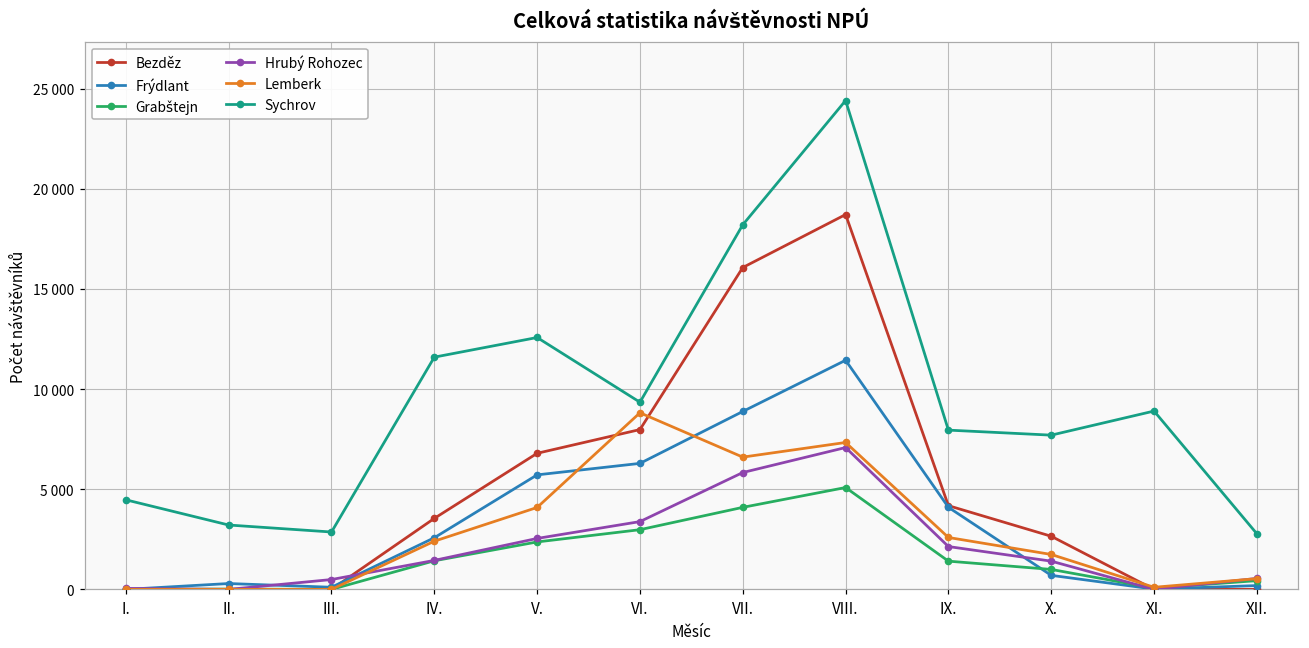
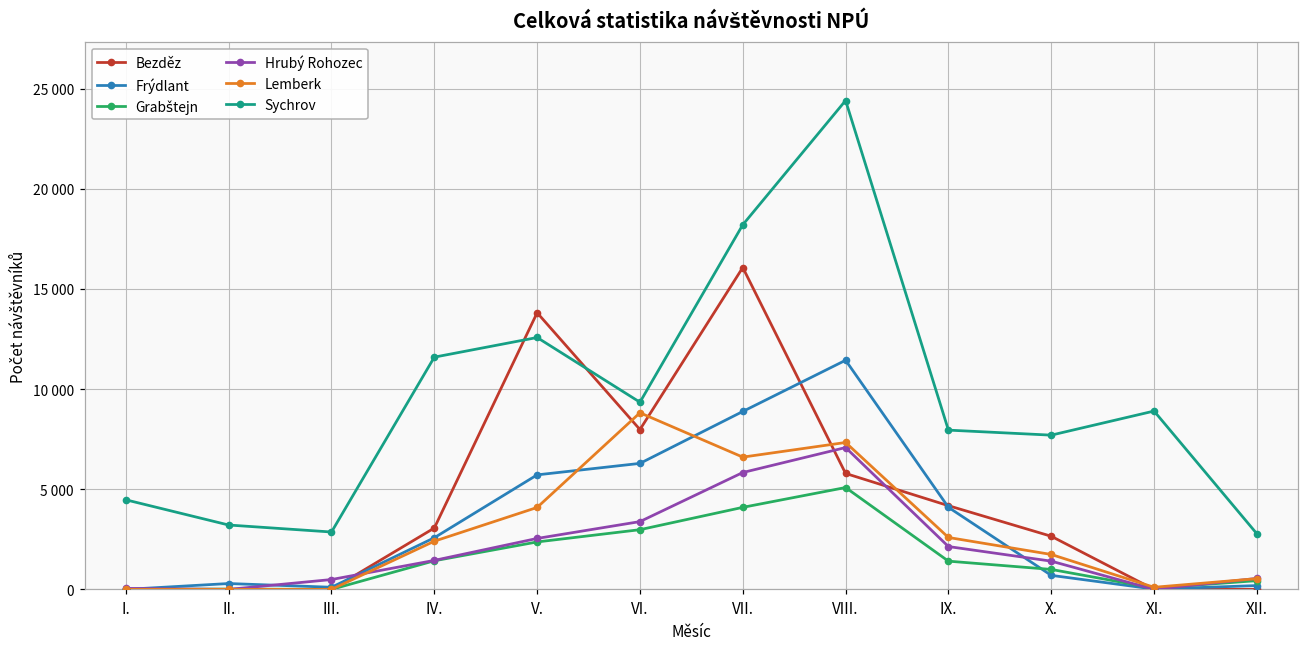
  {
    "Bezděz": {
-     "IV.": 3500,
-     "V.": 6800,
+     "IV.": 3100,
+     "V.": 13800,
      "VI.": 8000,
      "VII.": 16100,
-     "VIII.": 18700,
+     "VIII.": 5800,
      "X.": 2700,
      "XII.": 0
    },
    "Frýdlant": {
      "II.": 300,
      "IV.": 2600,
      "V.": 5700,
      "VI.": 6300,
      "VII.": 8900,
      "VIII.": 11400,
      "X.": 700,
      "XII.": 200
    },
    "Hrubý Rohozec": {
      "III.": 500,
      "V.": 2500,
      "VI.": 3400,
      "VII.": 5800,
      "VIII.": 7100,
      "IX.": 2100,
      "X.": 1400
    },
    "Lemberk": {
      "IV.": 2400,
      "V.": 4100,
      "VI.": 8800,
      "VII.": 6600,
      "VIII.": 7300,
      "IX.": 2600,
      "X.": 1700
    }
  }
